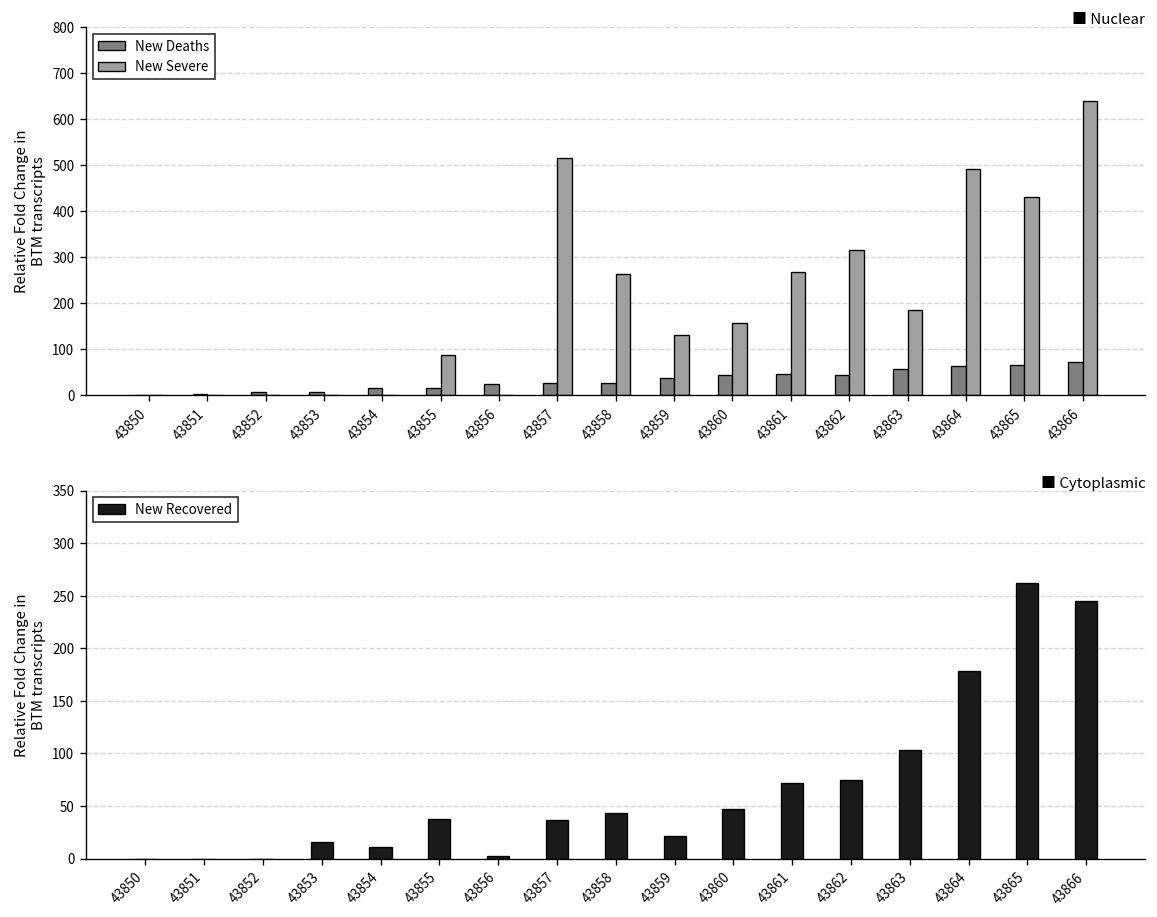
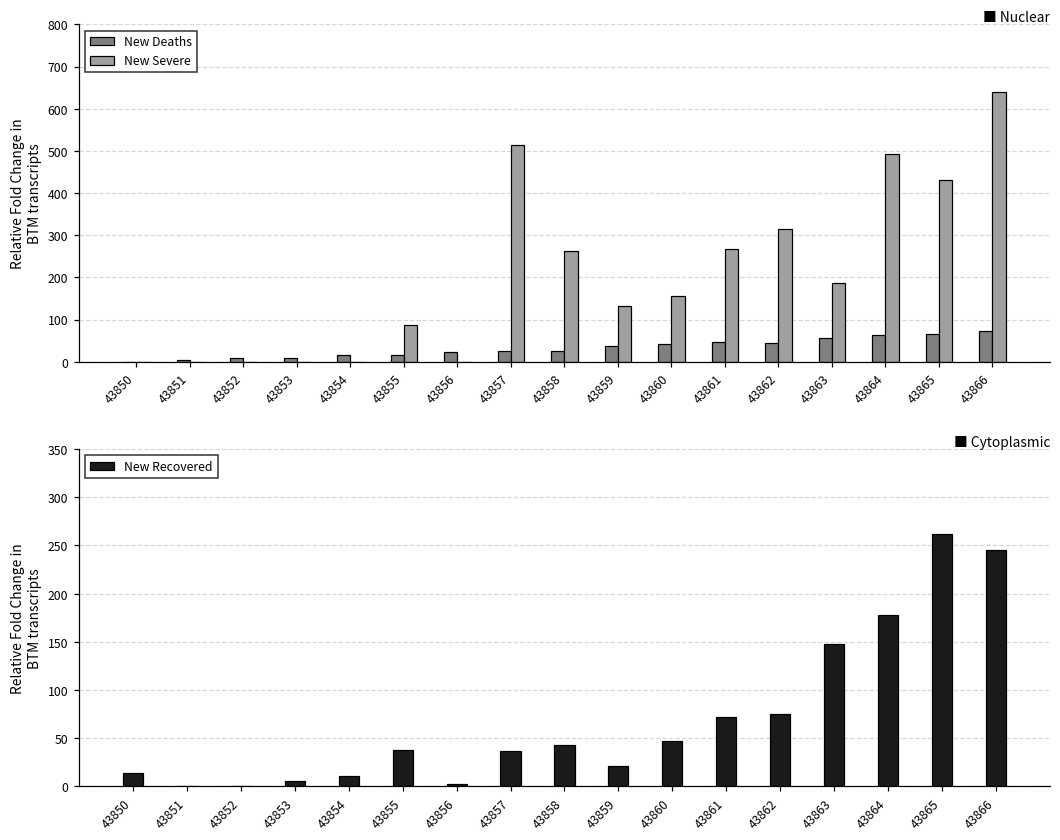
  {
    "■ Cytoplasmic": {
-     "43850": 0,
+     "43850": 10,
      "43851": 0,
      "43852": 0,
-     "43853": 20,
+     "43853": 10,
      "43854": 10,
      "43855": 40,
      "43857": 40,
      "43858": 40,
      "43859": 20,
      "43860": 50,
      "43861": 70,
      "43862": 80,
-     "43863": 100,
+     "43863": 150,
      "43864": 180,
      "43865": 260,
      "43866": 250
    }
  }
